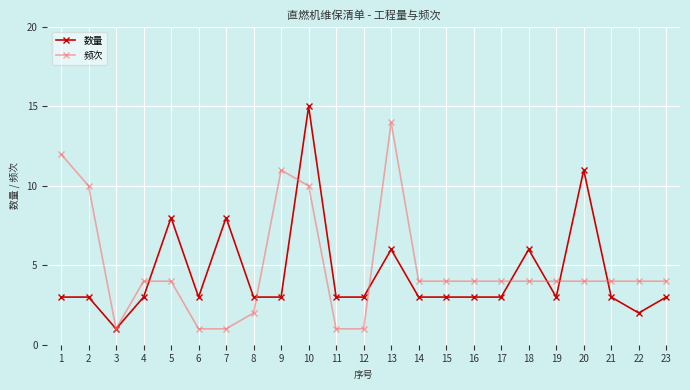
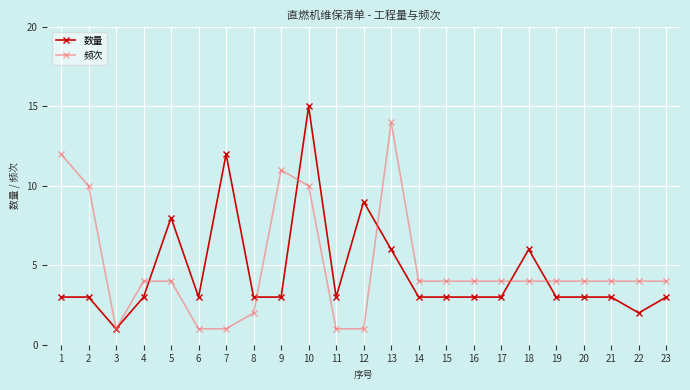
  {
    "数量": {
      "1": 3,
      "2": 3,
      "4": 3,
      "5": 8,
      "6": 3,
-     "7": 8,
+     "7": 12,
      "8": 3,
      "9": 3,
      "10": 15,
      "11": 3,
-     "12": 3,
+     "12": 9,
      "13": 6,
      "14": 3,
      "15": 3,
      "16": 3,
      "17": 3,
      "18": 6,
      "19": 3,
-     "20": 11,
+     "20": 3,
      "21": 3,
      "22": 2,
      "23": 3
    },
    "频次": {
      "1": 12,
      "2": 10,
      "4": 4,
      "5": 4,
      "6": 1,
      "7": 1,
      "8": 2,
      "9": 11,
      "10": 10,
      "11": 1,
      "12": 1,
      "13": 14,
      "14": 4,
      "15": 4,
      "16": 4,
      "17": 4,
      "18": 4,
      "19": 4,
      "20": 4,
      "21": 4,
      "22": 4,
      "23": 4
    }
  }
